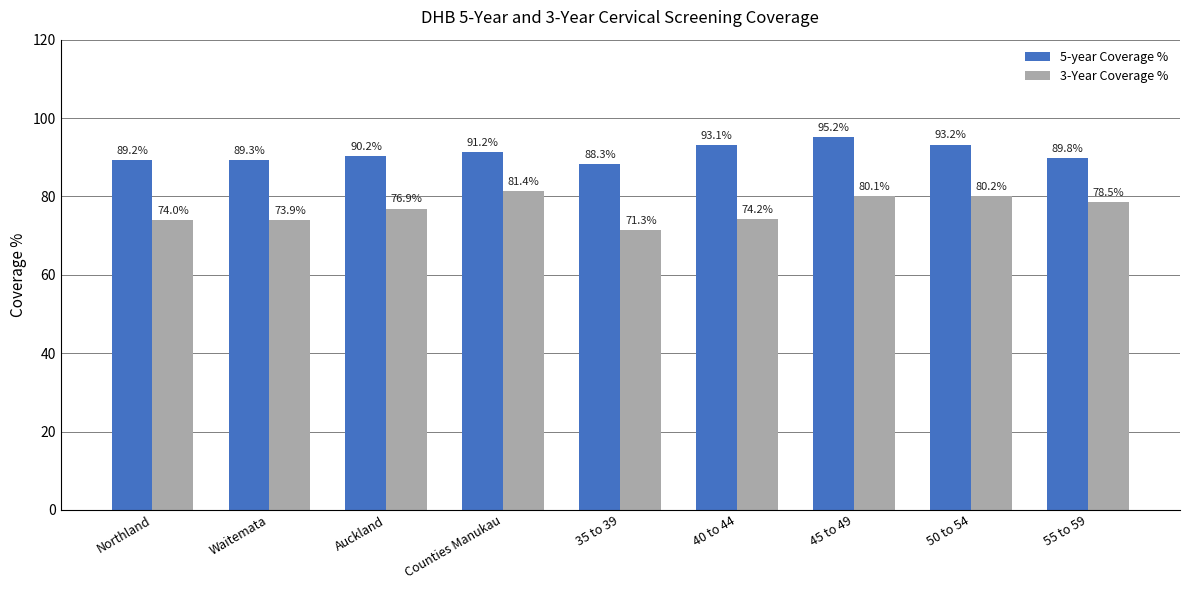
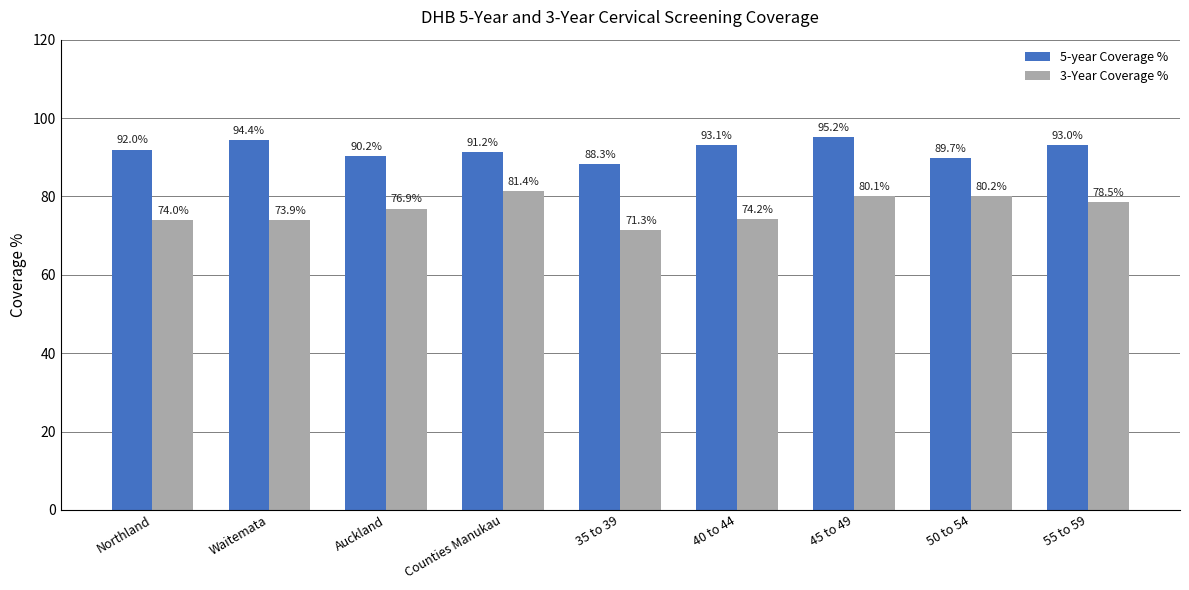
  {
    "5-year Coverage %": {
-     "Northland": "89.2%",
-     "Waitemata": "89.3%",
+     "Northland": "92.0%",
+     "Waitemata": "94.4%",
      "Auckland": "90.2%",
      "Counties Manukau": "91.2%",
      "35 to 39": "88.3%",
      "40 to 44": "93.1%",
      "45 to 49": "95.2%",
-     "50 to 54": "93.2%",
-     "55 to 59": "89.8%"
+     "50 to 54": "89.7%",
+     "55 to 59": "93.0%"
    },
    "3-Year Coverage %": {
      "Northland": "74.0%",
      "Waitemata": "73.9%",
      "Auckland": "76.9%",
      "Counties Manukau": "81.4%",
      "35 to 39": "71.3%",
      "40 to 44": "74.2%",
      "45 to 49": "80.1%",
      "50 to 54": "80.2%",
      "55 to 59": "78.5%"
    }
  }
